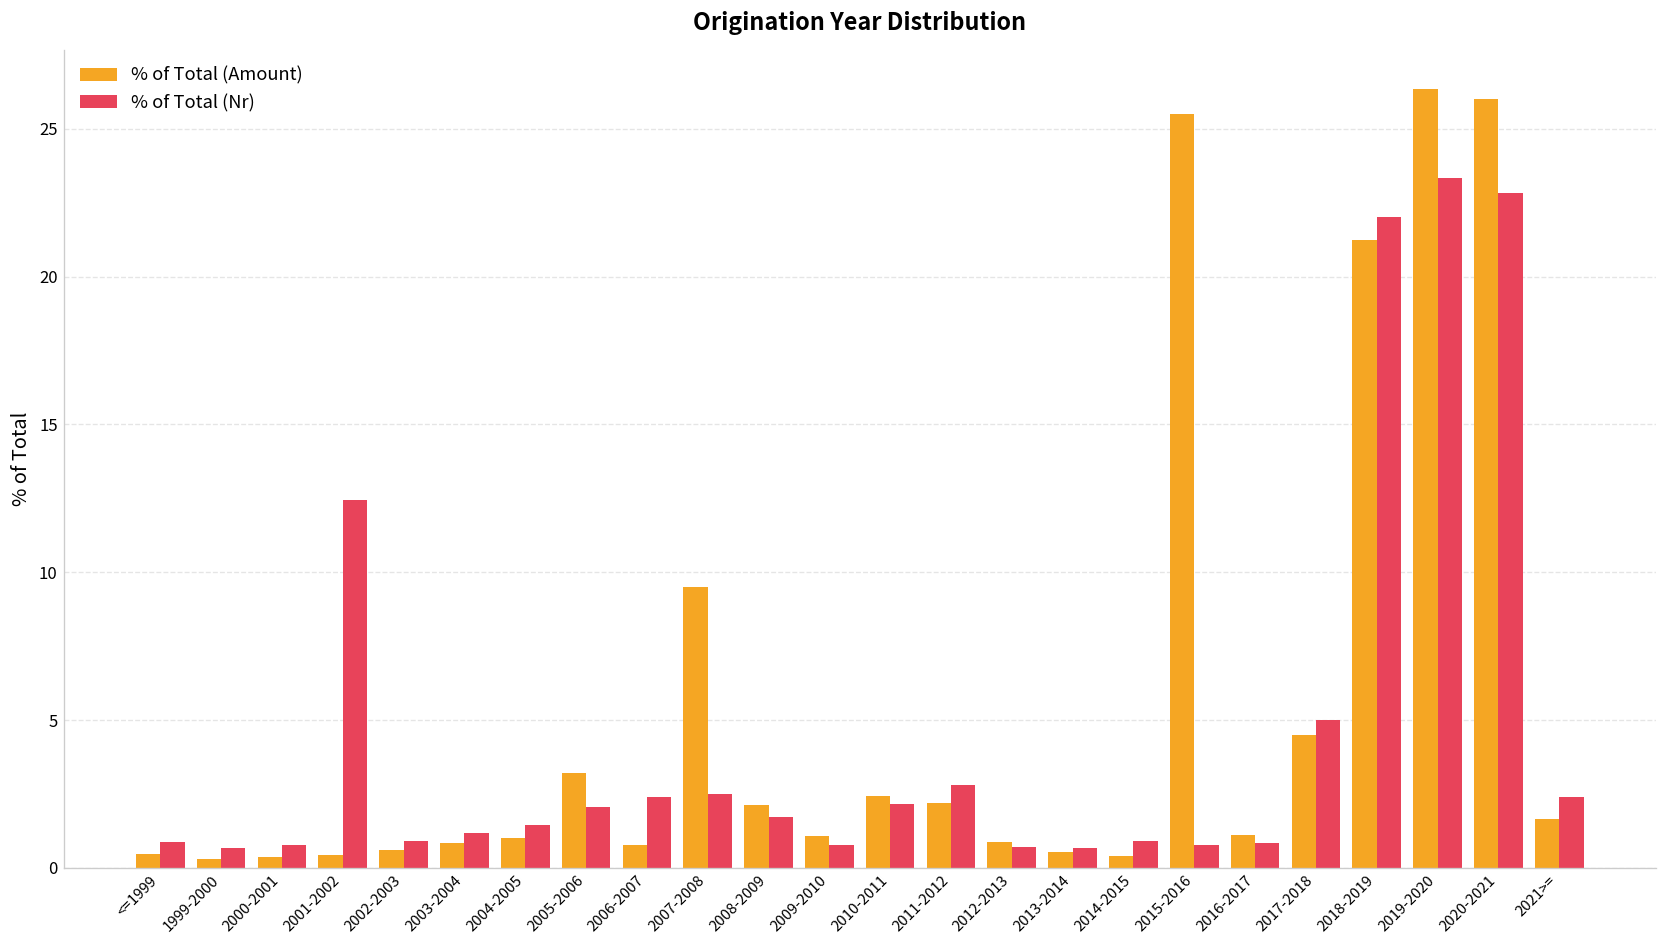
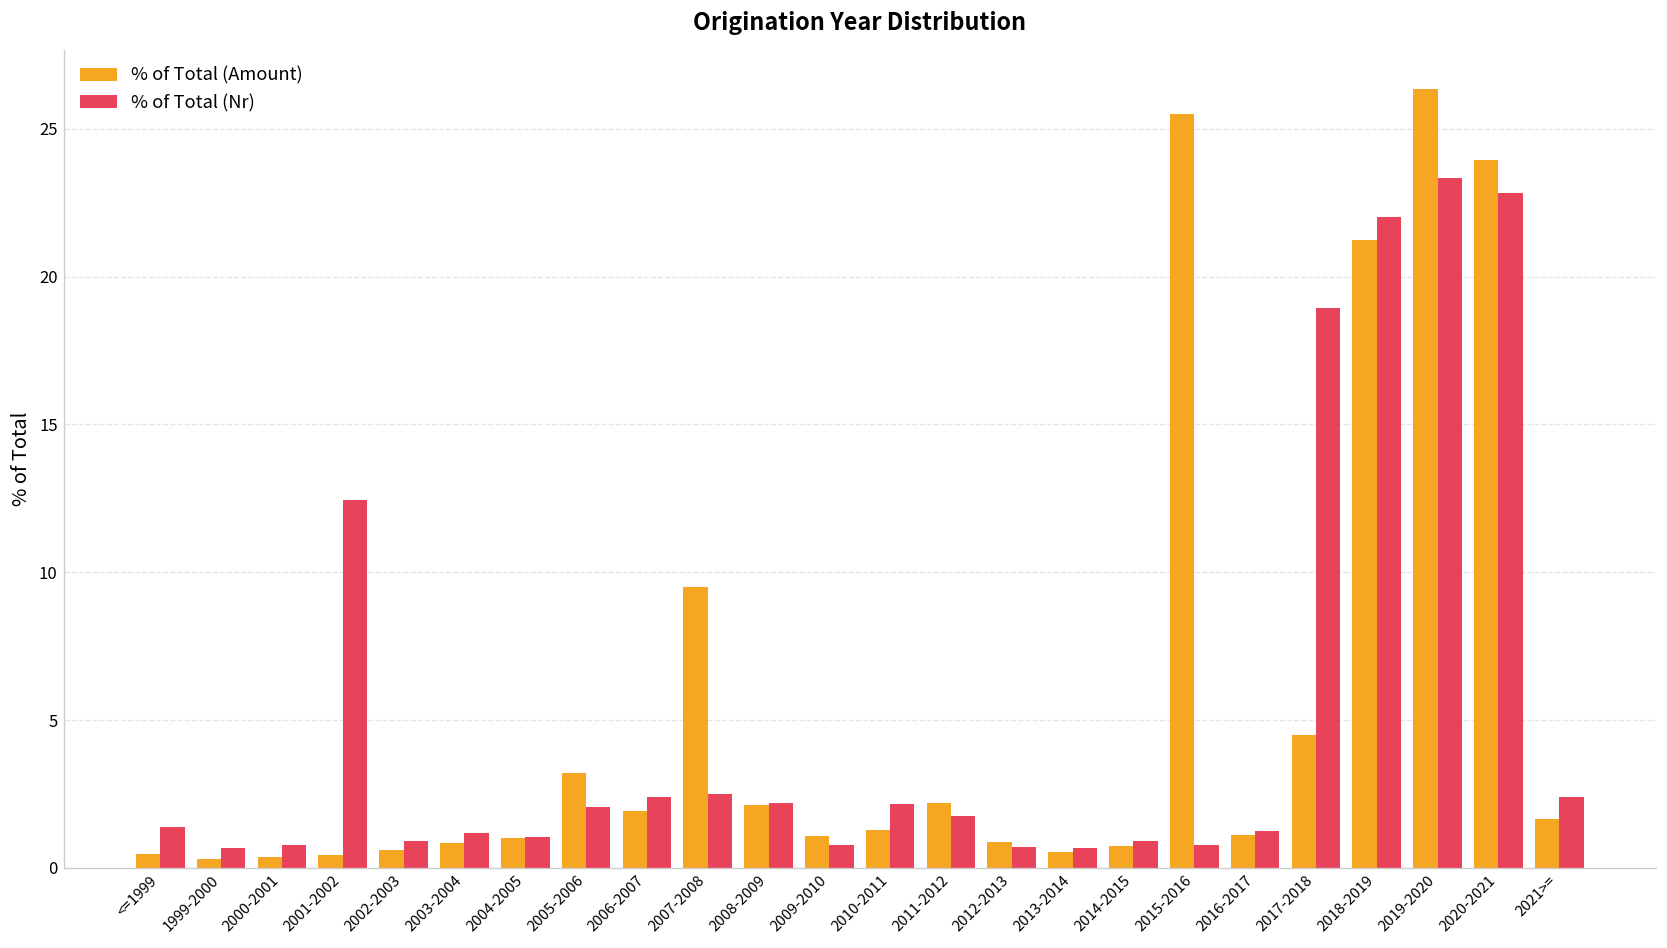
  {
    "% of Total (Amount)": {
      "<=1999": 0.5,
      "1999-2000": 0.3,
      "2000-2001": 0.4,
      "2001-2002": 0.4,
      "2002-2003": 0.6,
      "2003-2004": 0.9,
      "2004-2005": 1.0,
      "2005-2006": 3.2,
-     "2006-2007": 0.8,
+     "2006-2007": 1.9,
      "2007-2008": 9.5,
      "2008-2009": 2.1,
      "2009-2010": 1.1,
-     "2010-2011": 2.4,
+     "2010-2011": 1.3,
      "2011-2012": 2.2,
      "2012-2013": 0.9,
      "2013-2014": 0.5,
-     "2014-2015": 0.4,
+     "2014-2015": 0.7,
      "2015-2016": 25.5,
      "2016-2017": 1.1,
      "2017-2018": 4.5,
      "2018-2019": 21.2,
      "2019-2020": 26.3,
-     "2020-2021": 26.0,
+     "2020-2021": 23.9,
      "2021>=": 1.6
    },
    "% of Total (Nr)": {
-     "<=1999": 0.9,
+     "<=1999": 1.4,
      "1999-2000": 0.7,
      "2000-2001": 0.8,
      "2001-2002": 12.4,
      "2002-2003": 0.9,
      "2003-2004": 1.2,
-     "2004-2005": 1.4,
+     "2004-2005": 1.0,
      "2005-2006": 2.1,
      "2006-2007": 2.4,
      "2007-2008": 2.5,
-     "2008-2009": 1.7,
+     "2008-2009": 2.2,
      "2009-2010": 0.8,
      "2010-2011": 2.2,
-     "2011-2012": 2.8,
+     "2011-2012": 1.8,
      "2012-2013": 0.7,
      "2013-2014": 0.7,
      "2014-2015": 0.9,
      "2015-2016": 0.8,
-     "2016-2017": 0.9,
-     "2017-2018": 5.0,
+     "2016-2017": 1.3,
+     "2017-2018": 18.9,
      "2018-2019": 22.0,
      "2019-2020": 23.3,
      "2020-2021": 22.8,
      "2021>=": 2.4
    }
  }
